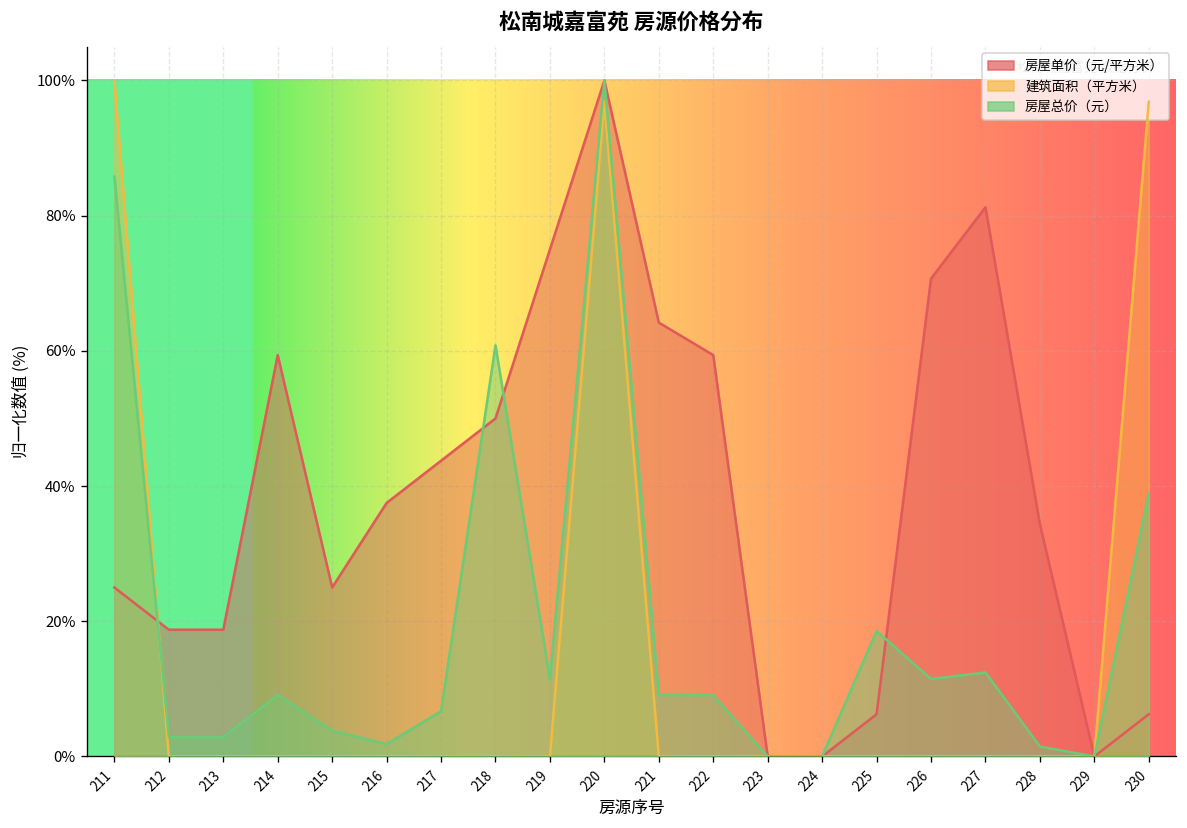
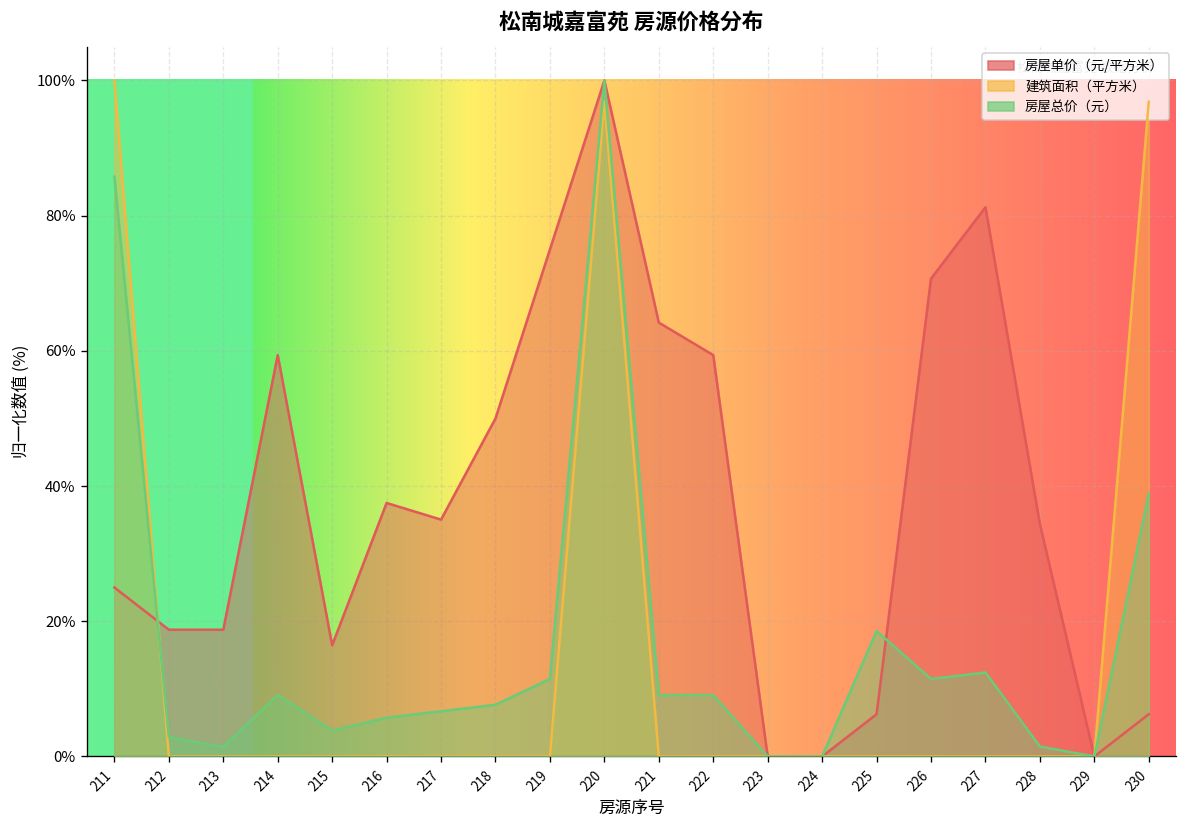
  {
    "房屋单价（元/平方米）": {
      "211": "25%",
      "212": "19%",
      "213": "19%",
      "214": "59%",
-     "215": "25%",
+     "215": "16%",
      "216": "38%",
-     "217": "44%",
+     "217": "35%",
      "218": "50%",
      "219": "75%",
      "221": "64%",
      "222": "59%",
      "225": "6%",
      "226": "71%",
      "227": "81%",
      "228": "34%",
      "230": "6%"
    },
    "建筑面积（平方米）": {
      "211": "100%",
      "212": "0%",
      "213": "0%",
      "214": "0%",
      "215": "0%",
      "216": "0%",
      "217": "0%",
      "218": "0%",
      "219": "0%",
      "220": "97%",
      "221": "0%",
      "222": "0%",
      "225": "0%",
      "226": "0%",
      "227": "0%",
      "228": "0%"
    },
    "房屋总价（元）": {
      "211": "86%",
      "212": "3%",
-     "213": "3%",
+     "213": "1%",
      "214": "9%",
      "215": "4%",
-     "216": "2%",
+     "216": "6%",
      "217": "7%",
-     "218": "61%",
+     "218": "8%",
      "219": "11%",
      "221": "9%",
      "222": "9%",
      "225": "19%",
      "226": "11%",
      "227": "12%",
      "228": "1%",
      "230": "39%"
    }
  }
